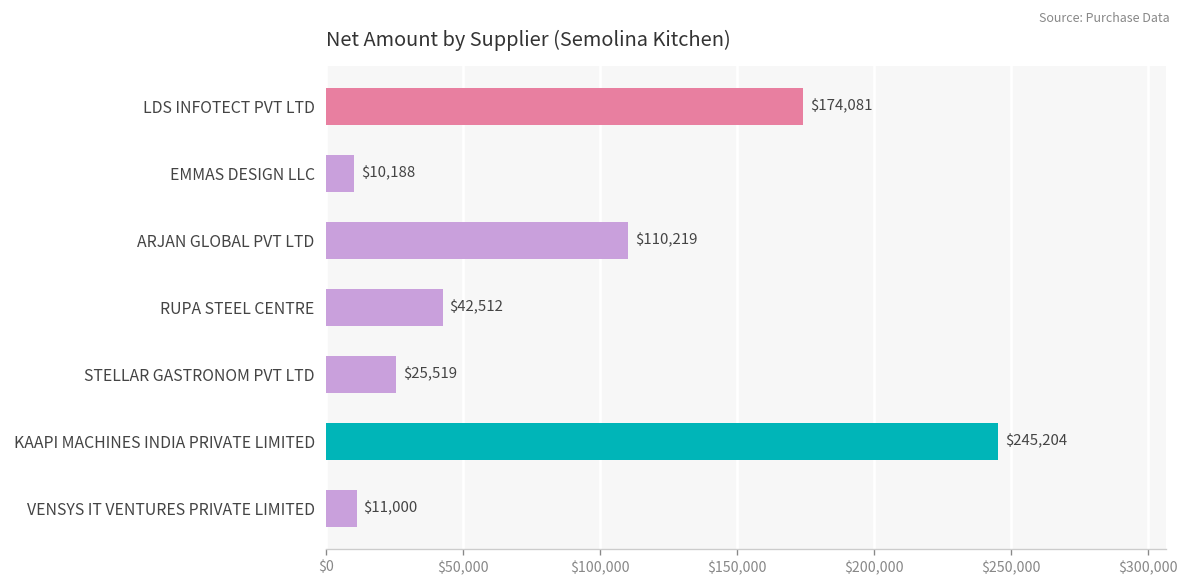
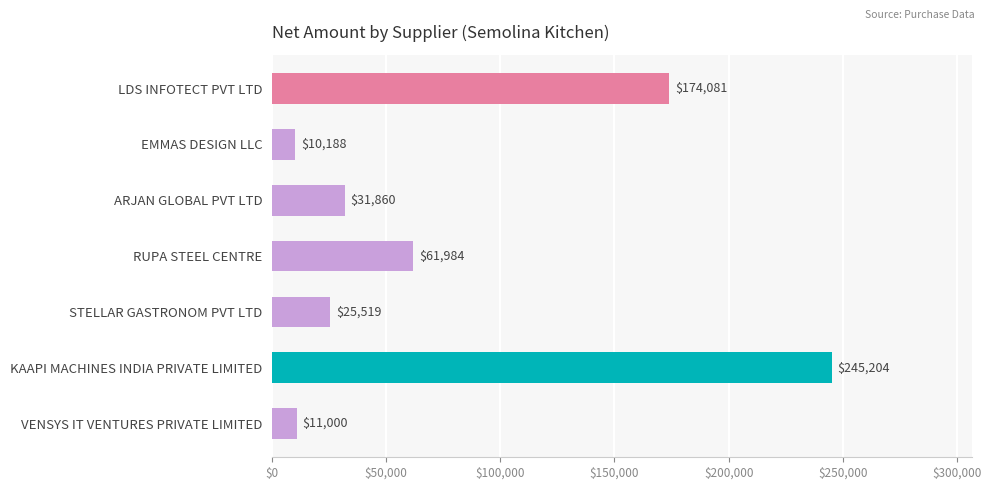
  {
    "LDS INFOTECT PVT LTD": "$174,081",
    "EMMAS DESIGN LLC": "$10,188",
-   "ARJAN GLOBAL PVT LTD": "$110,219",
-   "RUPA STEEL CENTRE": "$42,512",
+   "ARJAN GLOBAL PVT LTD": "$31,860",
+   "RUPA STEEL CENTRE": "$61,984",
    "STELLAR GASTRONOM PVT LTD": "$25,519",
    "KAAPI MACHINES INDIA PRIVATE LIMITED": "$245,204",
    "VENSYS IT VENTURES PRIVATE LIMITED": "$11,000"
  }
